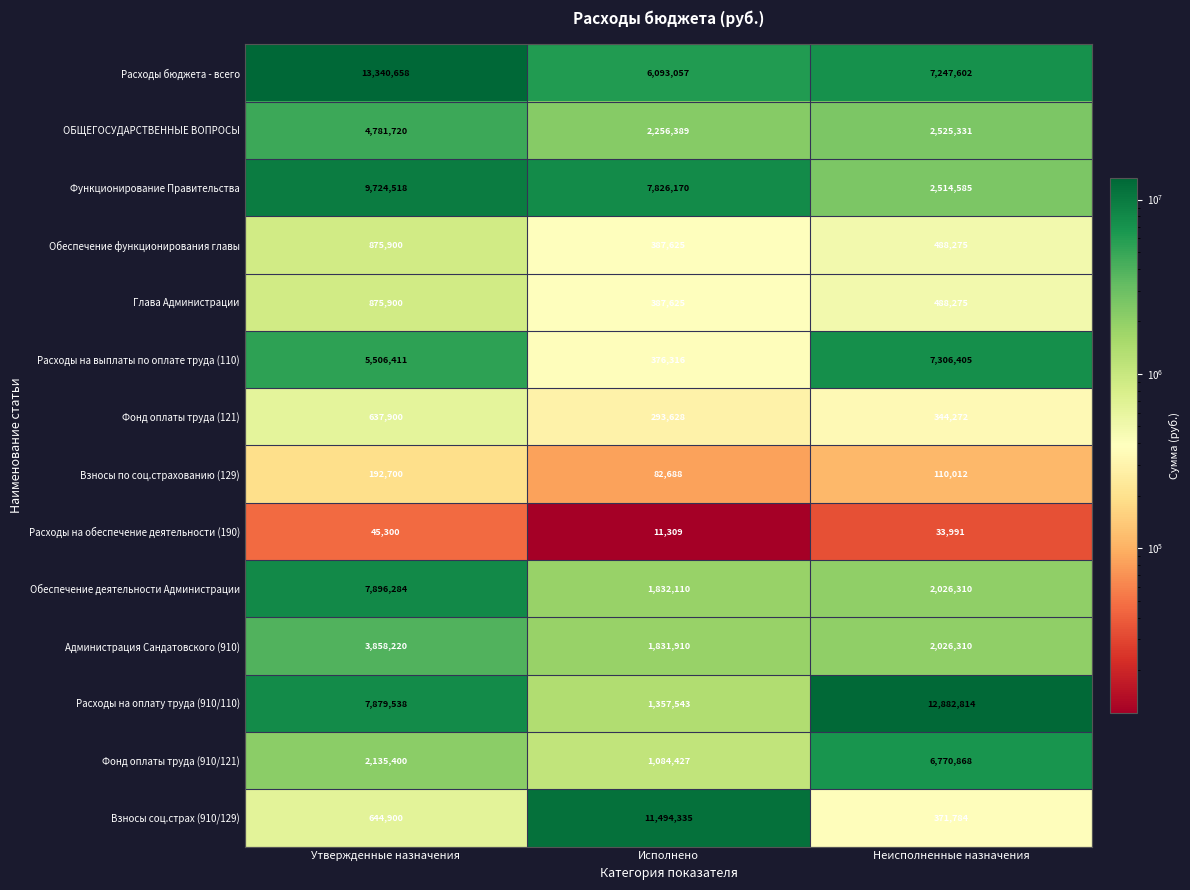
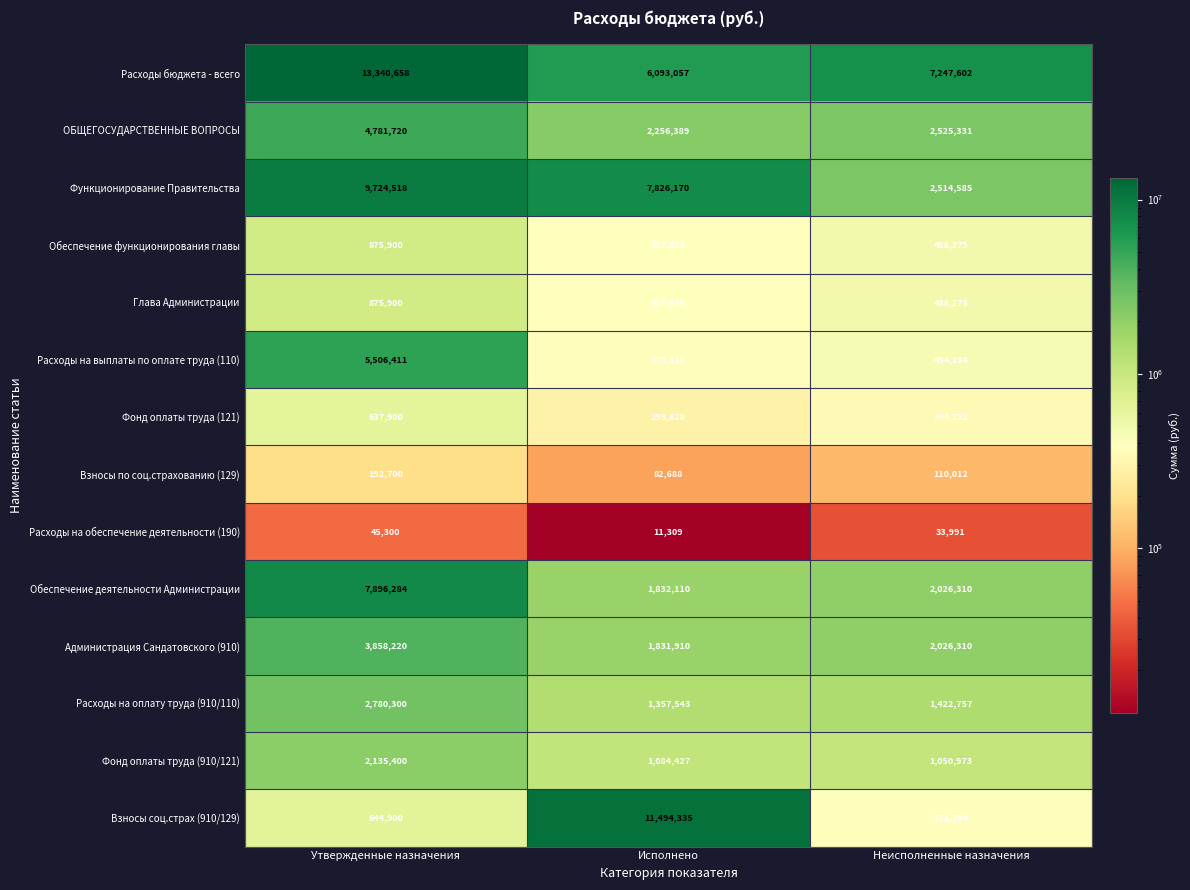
  {
    "Расходы бюджета - всего": {
      "Утвержденные назначения": "13,340,658",
      "Исполнено": "6,093,057",
      "Неисполненные назначения": "7,247,602"
    },
    "ОБЩЕГОСУДАРСТВЕННЫЕ ВОПРОСЫ": {
      "Утвержденные назначения": "4,781,720",
      "Исполнено": "2,256,389",
      "Неисполненные назначения": "2,525,331"
    },
    "Функционирование Правительства": {
      "Утвержденные назначения": "9,724,518",
      "Исполнено": "7,826,170",
      "Неисполненные назначения": "2,514,585"
    },
    "Обеспечение функционирования главы": {
      "Утвержденные назначения": "875,900",
      "Исполнено": "387,625",
      "Неисполненные назначения": "488,275"
    },
    "Глава Администрации": {
      "Утвержденные назначения": "875,900",
      "Исполнено": "387,625",
      "Неисполненные назначения": "488,275"
    },
    "Расходы на выплаты по оплате труда (110)": {
      "Утвержденные назначения": "5,506,411",
      "Исполнено": "376,316",
-     "Неисполненные назначения": "7,306,405"
+     "Неисполненные назначения": "454,284"
    },
    "Фонд оплаты труда (121)": {
      "Утвержденные назначения": "637,900",
      "Исполнено": "293,628",
      "Неисполненные назначения": "344,272"
    },
    "Взносы по соц.страхованию (129)": {
      "Утвержденные назначения": "192,700",
      "Исполнено": "82,688",
      "Неисполненные назначения": "110,012"
    },
    "Расходы на обеспечение деятельности (190)": {
      "Утвержденные назначения": "45,300",
      "Исполнено": "11,309",
      "Неисполненные назначения": "33,991"
    },
    "Обеспечение деятельности Администрации": {
      "Утвержденные назначения": "7,896,284",
      "Исполнено": "1,832,110",
      "Неисполненные назначения": "2,026,310"
    },
    "Администрация Сандатовского (910)": {
      "Утвержденные назначения": "3,858,220",
      "Исполнено": "1,831,910",
      "Неисполненные назначения": "2,026,310"
    },
    "Расходы на оплату труда (910/110)": {
-     "Утвержденные назначения": "7,879,538",
+     "Утвержденные назначения": "2,780,300",
      "Исполнено": "1,357,543",
-     "Неисполненные назначения": "12,882,814"
+     "Неисполненные назначения": "1,422,757"
    },
    "Фонд оплаты труда (910/121)": {
      "Утвержденные назначения": "2,135,400",
      "Исполнено": "1,084,427",
-     "Неисполненные назначения": "6,770,868"
+     "Неисполненные назначения": "1,050,973"
    },
    "Взносы соц.страх (910/129)": {
      "Утвержденные назначения": "644,900",
      "Исполнено": "11,494,335",
      "Неисполненные назначения": "371,784"
    }
  }
